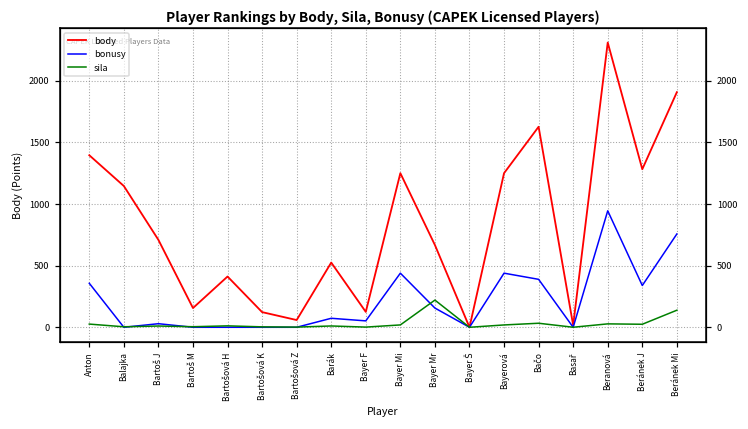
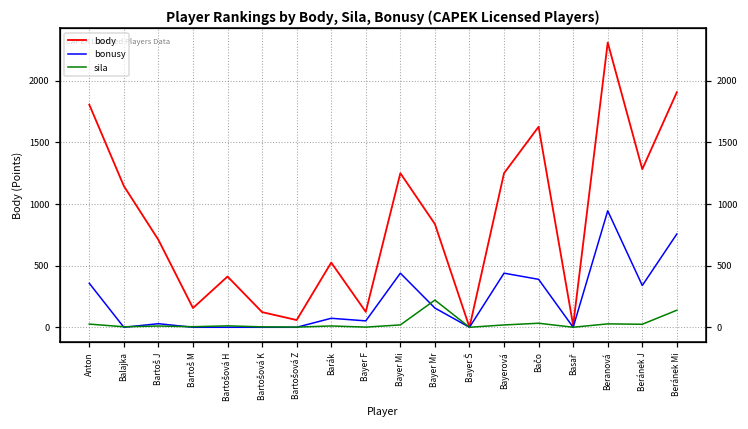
  {
    "body": {
-     "Anton": 1400,
+     "Anton": 1810,
      "Balajka": 1150,
      "Bartoš J": 710,
      "Bartoš M": 160,
      "Bartošová H": 410,
      "Bartošová K": 120,
      "Bartošová Z": 60,
      "Barák": 520,
      "Bayer F": 120,
      "Bayer Mi": 1250,
-     "Bayer Mr": 670,
+     "Bayer Mr": 840,
      "Bayerová": 1250,
      "Bačo": 1630,
      "Beranová": 2310,
      "Beránek J": 1280,
      "Beránek Mi": 1910
    },
    "bonusy": {
      "Anton": 360,
      "Barák": 70,
      "Bayer F": 50,
      "Bayer Mi": 440,
      "Bayer Mr": 160,
      "Bayerová": 440,
      "Bačo": 390,
      "Beranová": 950,
      "Beránek J": 340,
      "Beránek Mi": 760
    },
    "sila": {
      "Anton": 30,
      "Barák": 10,
      "Bayer F": 0,
      "Bayer Mi": 20,
      "Bayer Mr": 220,
      "Bayerová": 20,
      "Bačo": 30,
      "Beranová": 30,
      "Beránek J": 20,
      "Beránek Mi": 140
    }
  }
